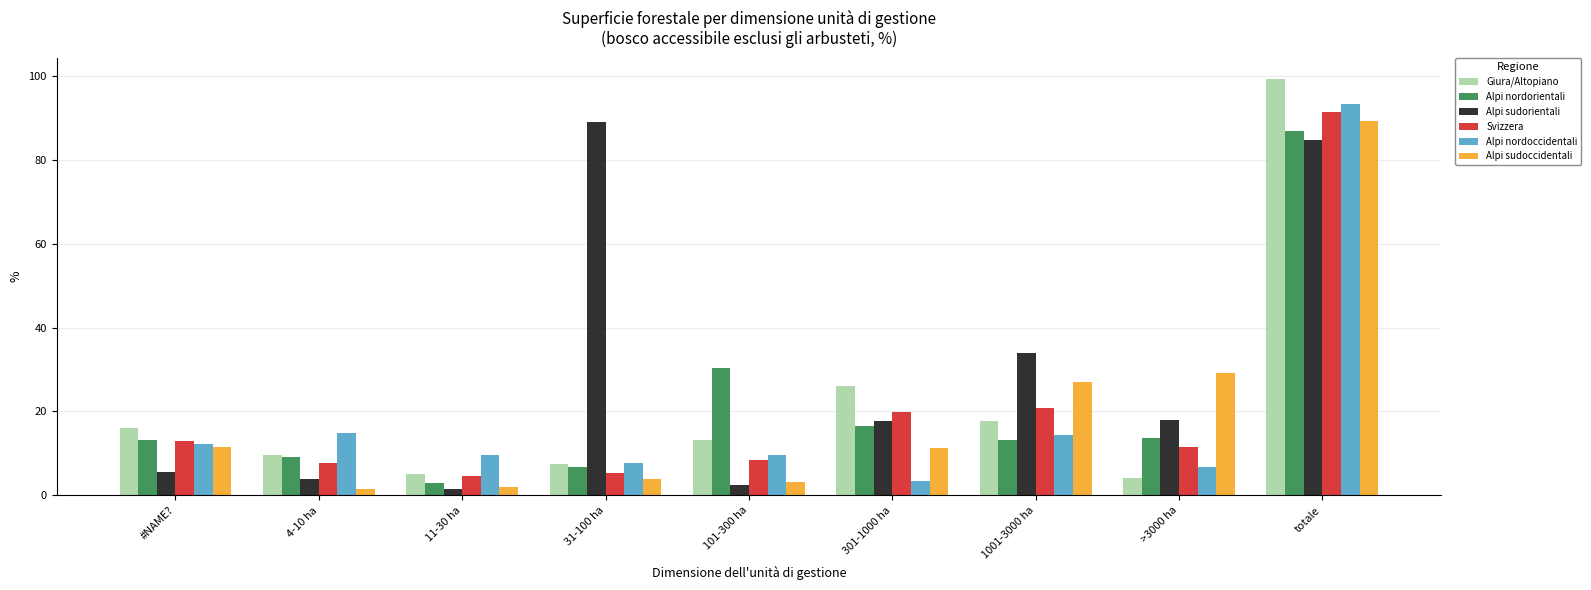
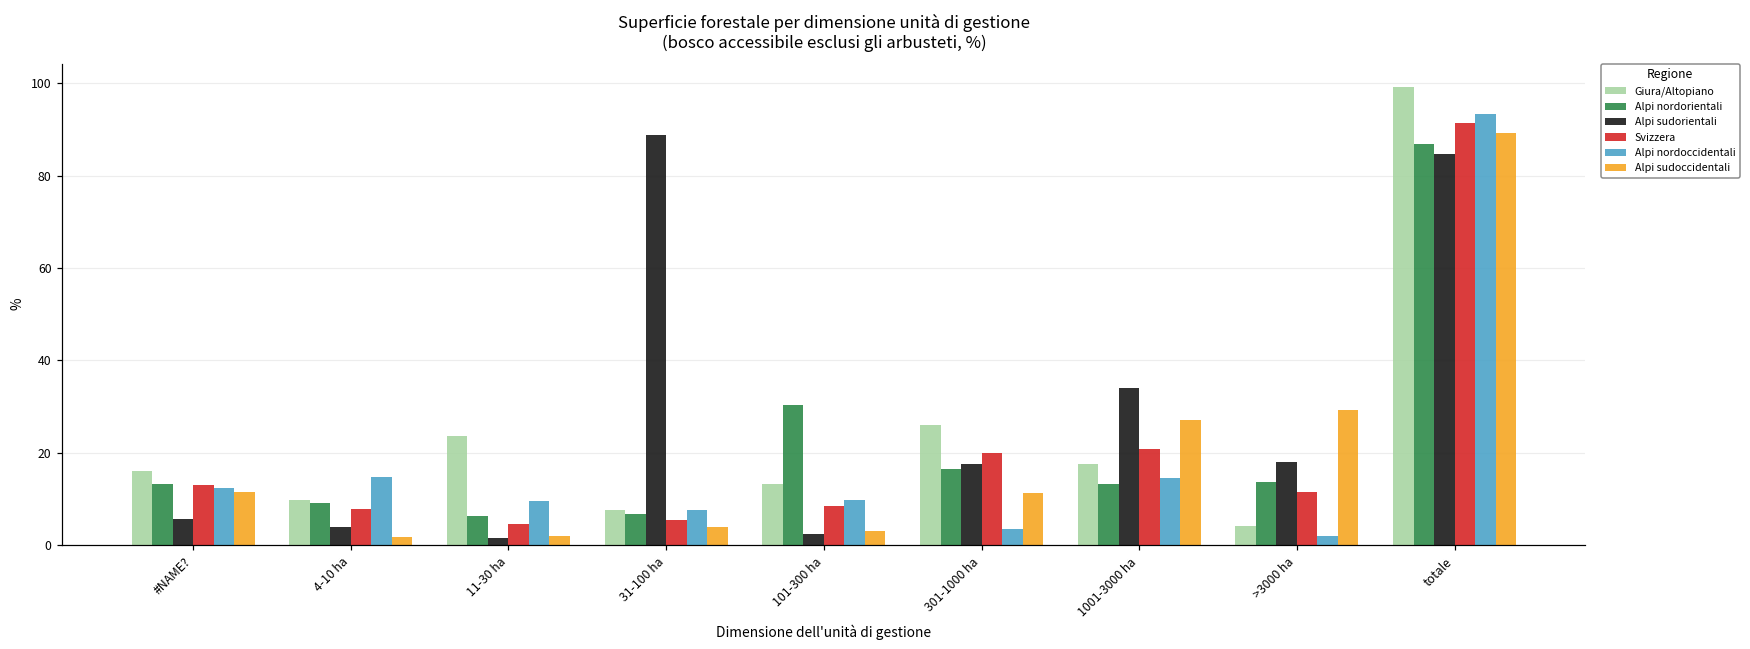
  {
    "Giura/Altopiano": {
      "#NAME?": 16,
      "4-10 ha": 10,
-     "11-30 ha": 5,
+     "11-30 ha": 24,
      "31-100 ha": 8,
      "101-300 ha": 13,
      "301-1000 ha": 26,
      "1001-3000 ha": 18,
      ">3000 ha": 4,
      "totale": 99
    },
    "Alpi nordorientali": {
      "#NAME?": 13,
      "4-10 ha": 9,
-     "11-30 ha": 3,
+     "11-30 ha": 6,
      "31-100 ha": 7,
      "101-300 ha": 30,
      "301-1000 ha": 17,
      "1001-3000 ha": 13,
      ">3000 ha": 14,
      "totale": 87
    },
    "Alpi sudorientali": {
      "#NAME?": 6,
      "4-10 ha": 4,
      "11-30 ha": 2,
      "31-100 ha": 89,
      "101-300 ha": 2,
      "301-1000 ha": 18,
      "1001-3000 ha": 34,
      ">3000 ha": 18,
      "totale": 85
    },
    "Svizzera": {
      "#NAME?": 13,
      "4-10 ha": 8,
      "11-30 ha": 5,
      "31-100 ha": 5,
      "101-300 ha": 9,
      "301-1000 ha": 20,
      "1001-3000 ha": 21,
      ">3000 ha": 12,
      "totale": 91
    },
    "Alpi nordoccidentali": {
      "#NAME?": 12,
      "4-10 ha": 15,
      "11-30 ha": 10,
      "31-100 ha": 8,
      "101-300 ha": 10,
      "301-1000 ha": 3,
      "1001-3000 ha": 14,
-     ">3000 ha": 7,
+     ">3000 ha": 2,
      "totale": 93
    },
    "Alpi sudoccidentali": {
      "#NAME?": 12,
      "4-10 ha": 2,
      "11-30 ha": 2,
      "31-100 ha": 4,
      "101-300 ha": 3,
      "301-1000 ha": 11,
      "1001-3000 ha": 27,
      ">3000 ha": 29,
      "totale": 89
    }
  }
